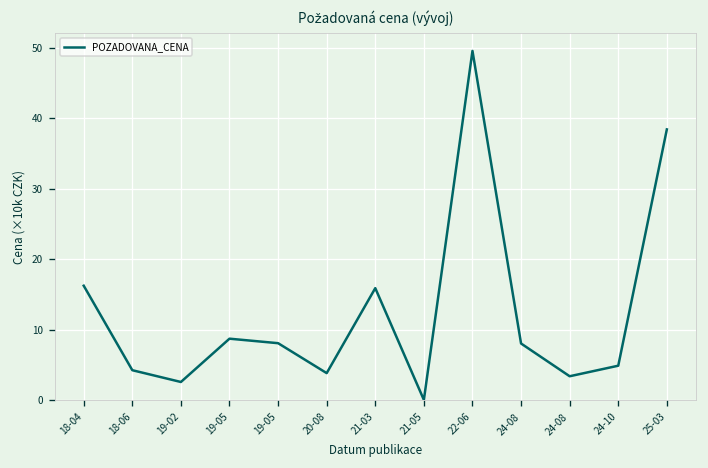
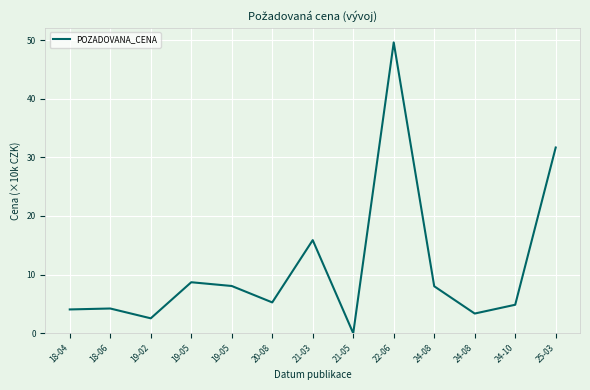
  {
-   "18-04": 16,
+   "18-04": 4,
    "18-06": 4,
    "19-02": 3,
-   "20-08": 4,
+   "20-08": 5,
    "21-03": 16,
    "21-05": 0,
    "22-06": 50,
    "24-10": 5,
-   "25-03": 38
+   "25-03": 32
  }
